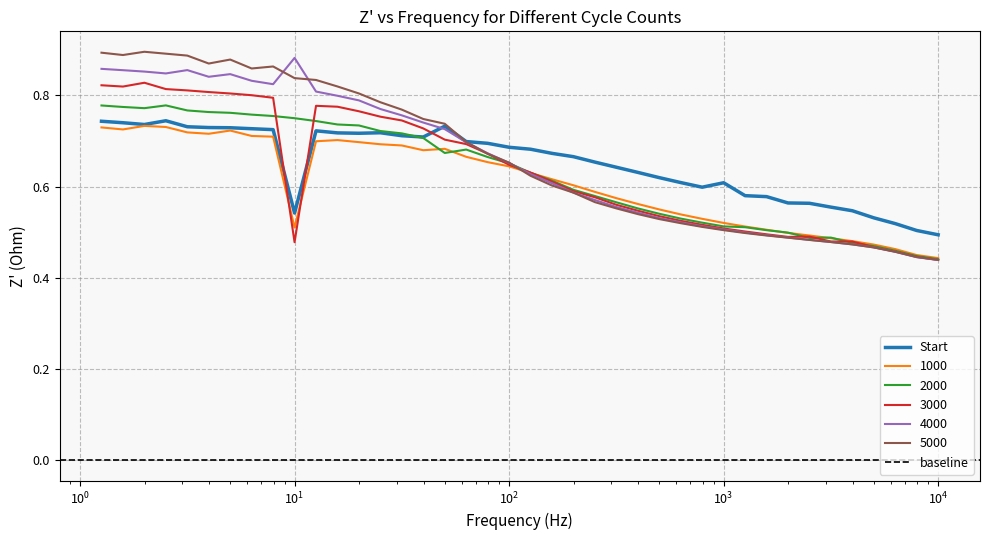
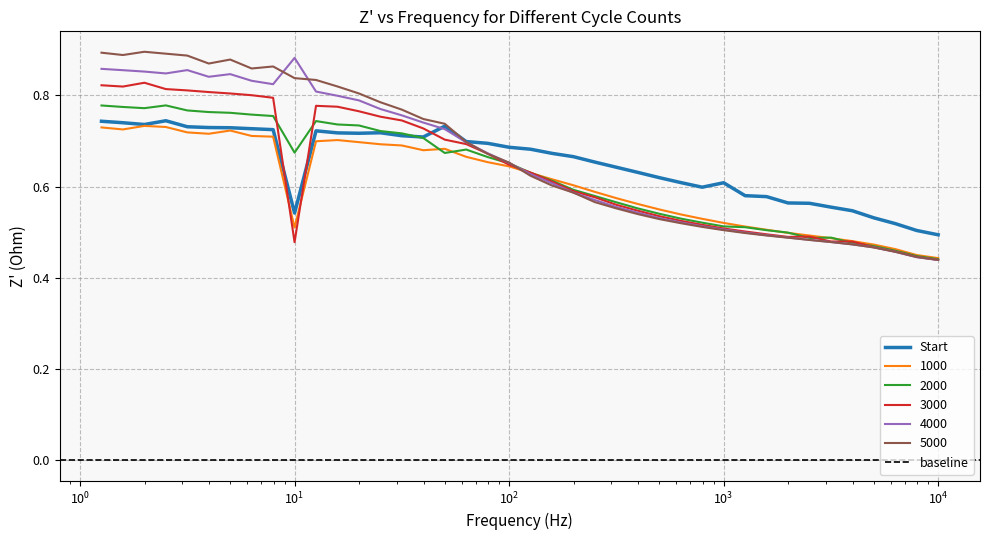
  {
    "Start": {
      "10^1": 0.54,
      "10^2": 0.69,
      "10^3": 0.61,
      "10^4": 0.49
    },
    "1000": {
      "10^1": 0.51,
      "10^3": 0.52
    },
    "2000": {
-     "10^1": 0.75
+     "10^1": 0.67
    },
    "3000": {
      "10^1": 0.48
    },
    "4000": {
      "10^1": 0.88
    },
    "5000": {
      "10^1": 0.84
    }
  }
